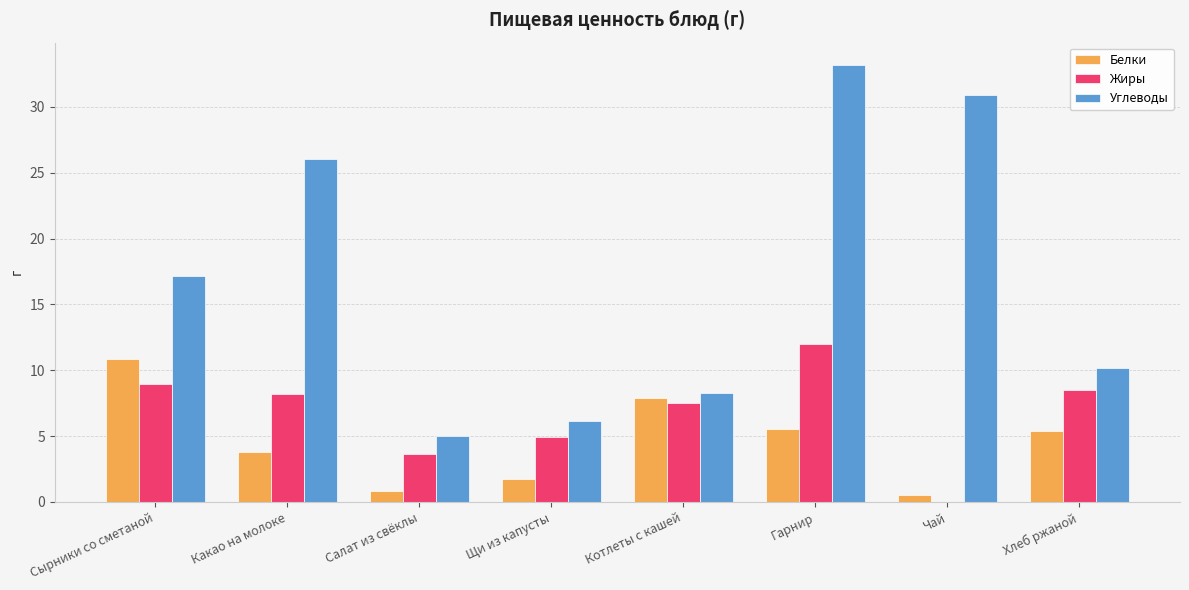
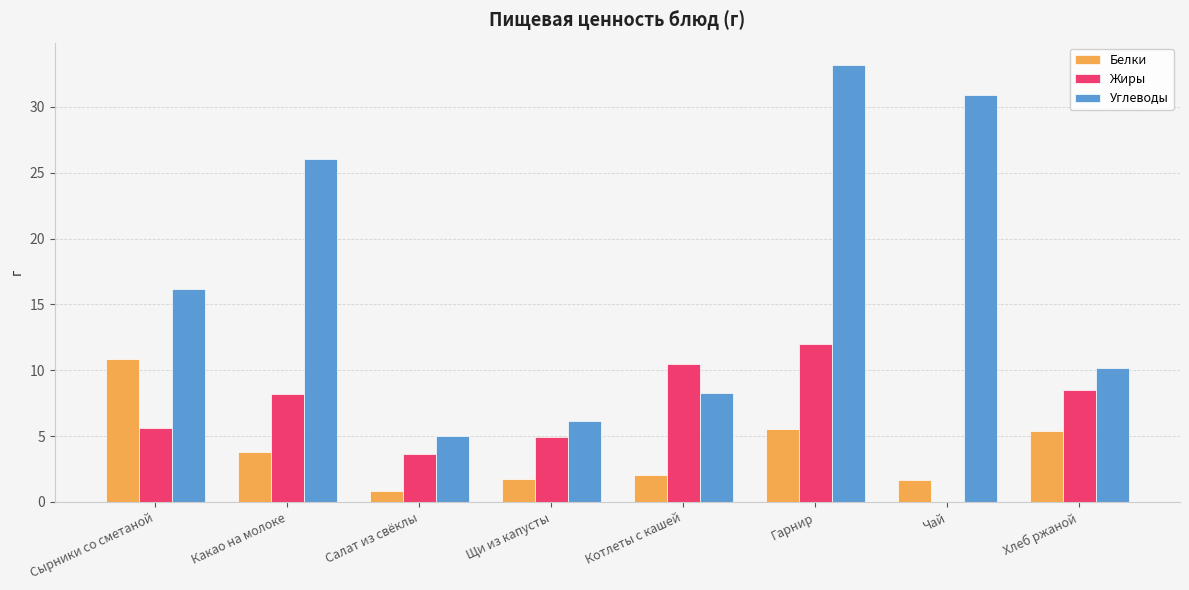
  {
    "Белки": {
      "Сырники со сметаной": 10.8,
      "Какао на молоке": 3.8,
      "Салат из свёклы": 0.9,
      "Щи из капусты": 1.8,
-     "Котлеты с кашей": 7.9,
+     "Котлеты с кашей": 2.1,
      "Гарнир": 5.5,
-     "Чай": 0.5,
+     "Чай": 1.7,
      "Хлеб ржаной": 5.4
    },
    "Жиры": {
-     "Сырники со сметаной": 9.0,
+     "Сырники со сметаной": 5.6,
      "Какао на молоке": 8.2,
      "Салат из свёклы": 3.7,
      "Щи из капусты": 4.9,
-     "Котлеты с кашей": 7.5,
+     "Котлеты с кашей": 10.5,
      "Гарнир": 12.0,
      "Чай": 0.0,
      "Хлеб ржаной": 8.5
    },
    "Углеводы": {
-     "Сырники со сметаной": 17.1,
+     "Сырники со сметаной": 16.2,
      "Какао на молоке": 26.0,
      "Салат из свёклы": 5.0,
      "Щи из капусты": 6.1,
      "Котлеты с кашей": 8.3,
      "Гарнир": 33.2,
      "Чай": 30.9,
      "Хлеб ржаной": 10.2
    }
  }
